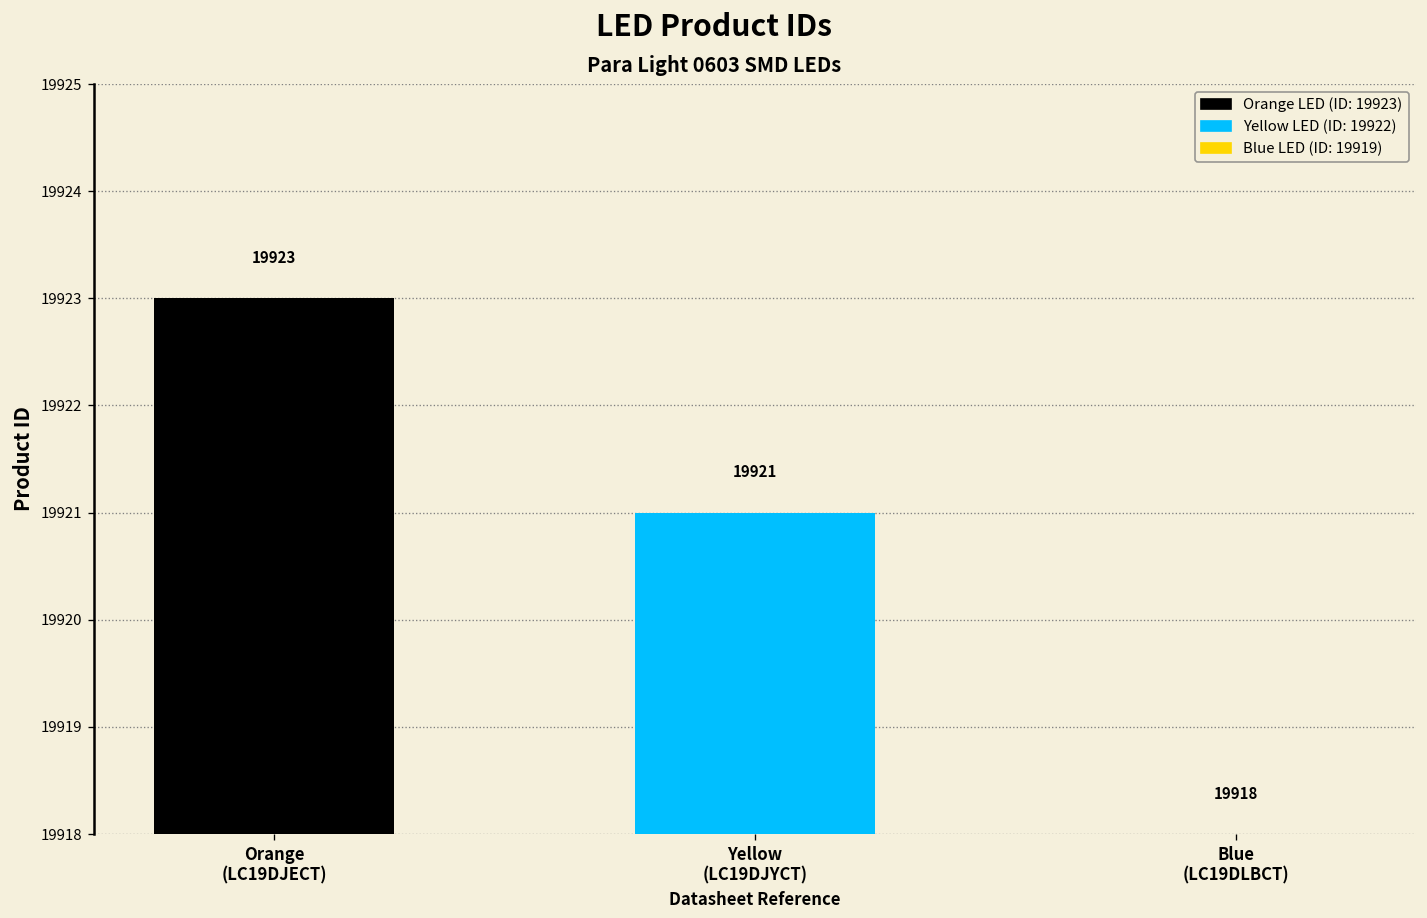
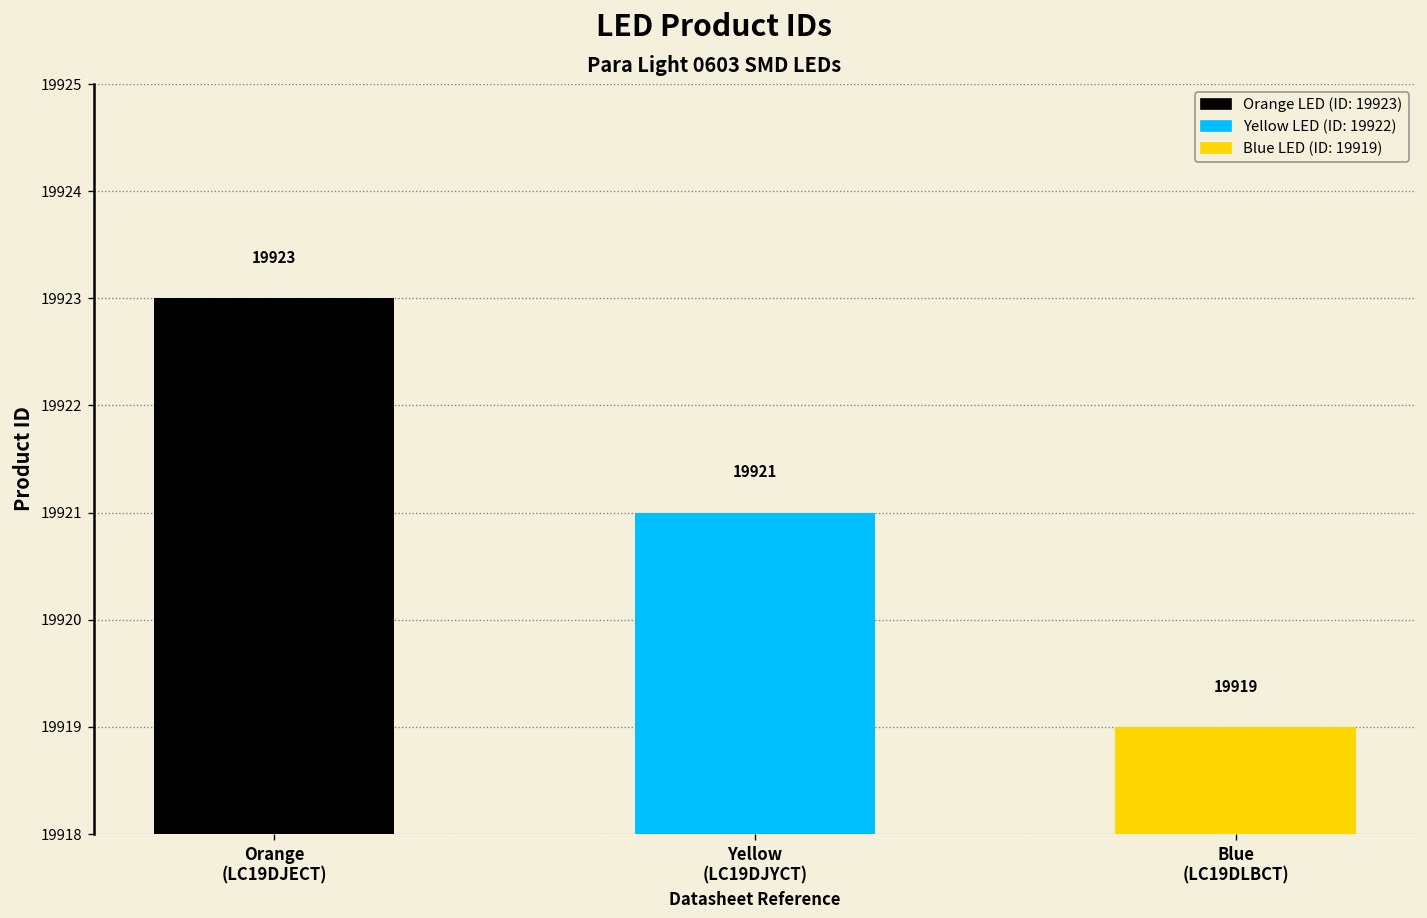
  {
-   "Blue (LC19DLBCT)": 19918
+   "Blue (LC19DLBCT)": 19919
  }
